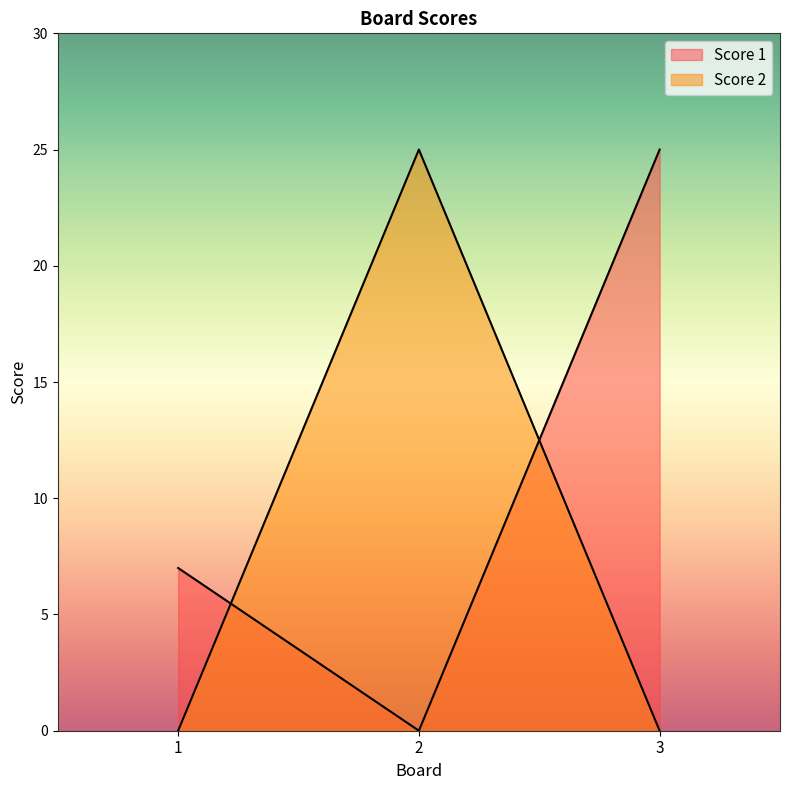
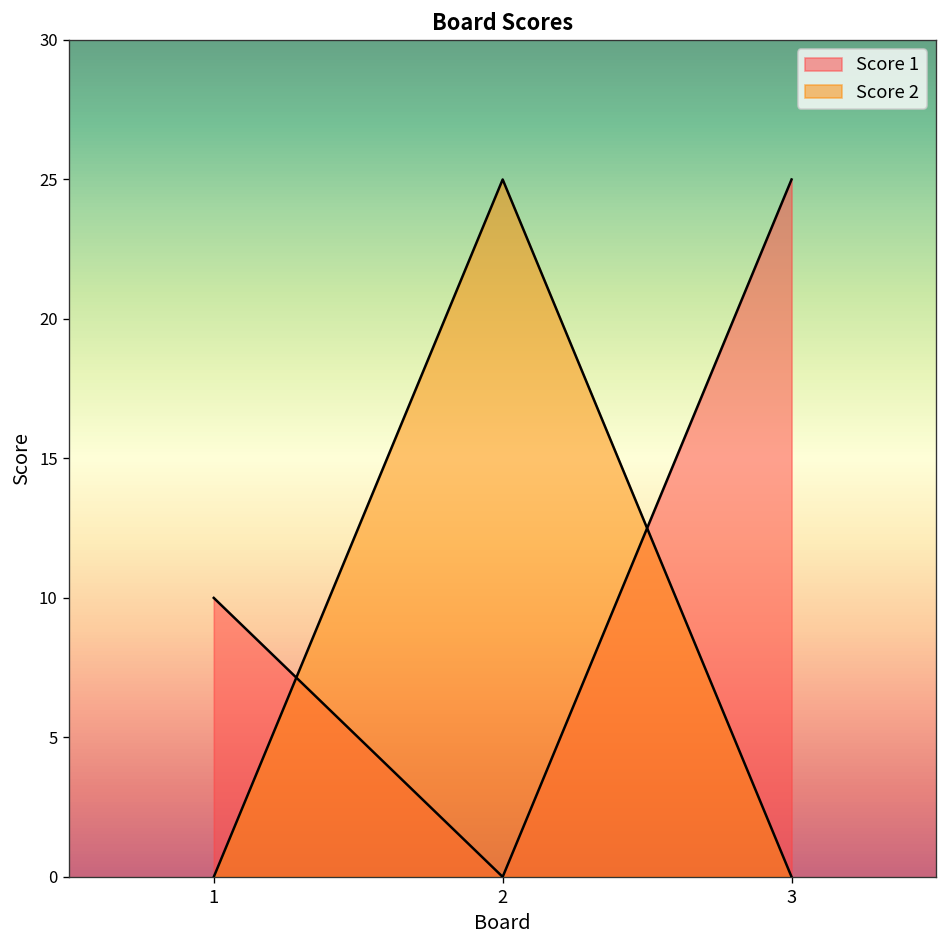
  {
    "Score 1": {
-     "1": 7,
+     "1": 10,
      "2": 0,
      "3": 25
    },
    "Score 2": {
      "1": 0,
      "2": 25,
      "3": 0
    }
  }
